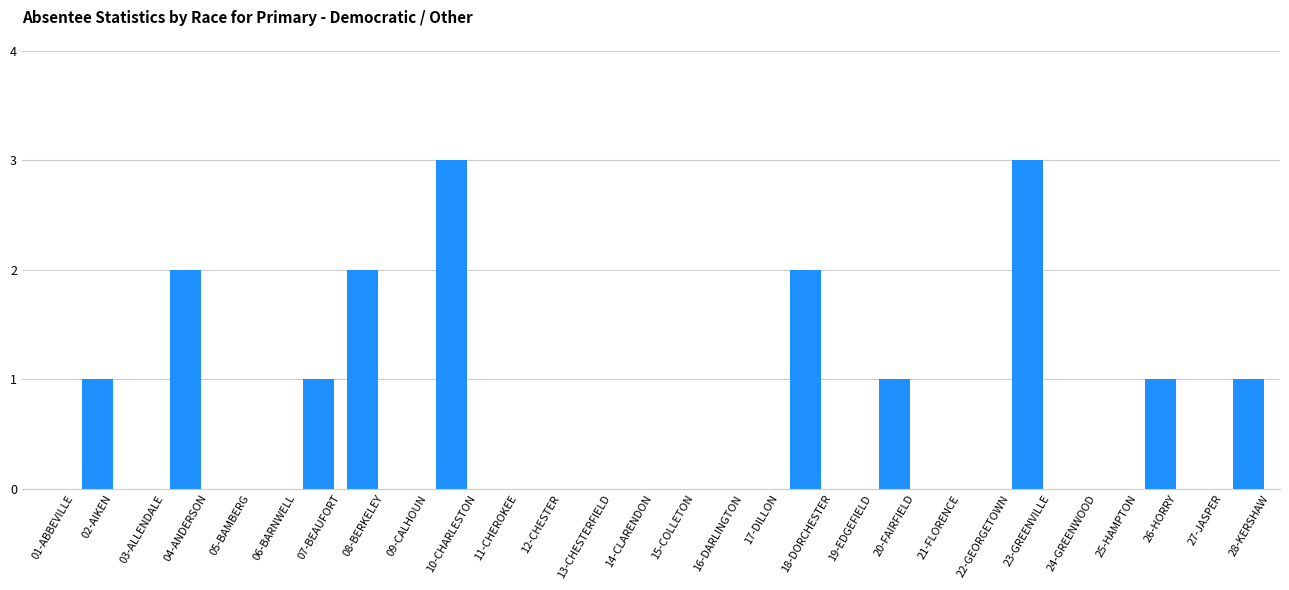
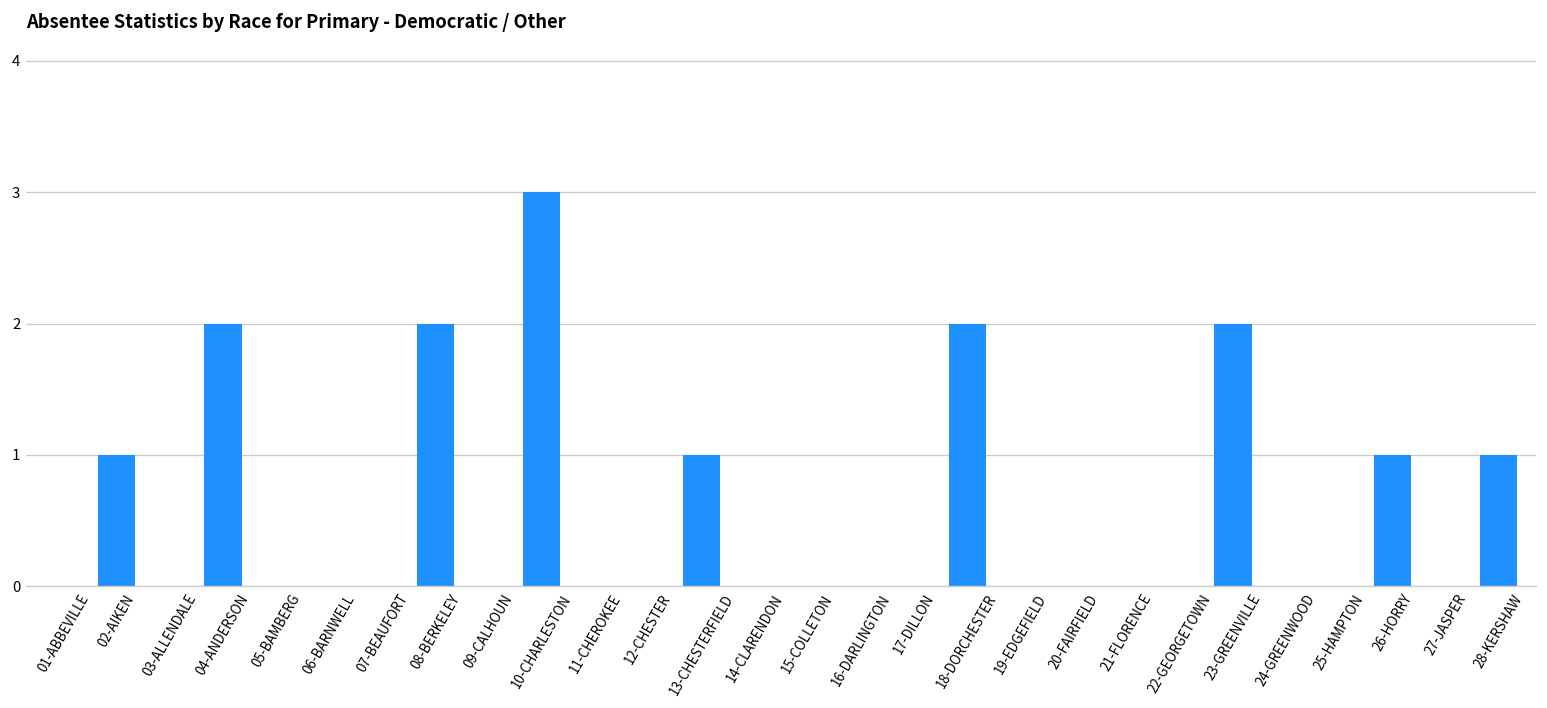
  {
    "01-ABBEVILLE": 0,
    "02-AIKEN": 1,
    "03-ALLENDALE": 0,
    "04-ANDERSON": 2,
    "05-BAMBERG": 0,
    "06-BARNWELL": 0,
-   "07-BEAUFORT": 1,
+   "07-BEAUFORT": 0,
    "08-BERKELEY": 2,
    "09-CALHOUN": 0,
    "10-CHARLESTON": 3,
    "11-CHEROKEE": 0,
    "12-CHESTER": 0,
-   "13-CHESTERFIELD": 0,
+   "13-CHESTERFIELD": 1,
    "14-CLARENDON": 0,
    "15-COLLETON": 0,
    "16-DARLINGTON": 0,
    "17-DILLON": 0,
    "18-DORCHESTER": 2,
    "19-EDGEFIELD": 0,
-   "20-FAIRFIELD": 1,
+   "20-FAIRFIELD": 0,
    "21-FLORENCE": 0,
    "22-GEORGETOWN": 0,
-   "23-GREENVILLE": 3,
+   "23-GREENVILLE": 2,
    "24-GREENWOOD": 0,
    "25-HAMPTON": 0,
    "26-HORRY": 1,
    "27-JASPER": 0,
    "28-KERSHAW": 1
  }
